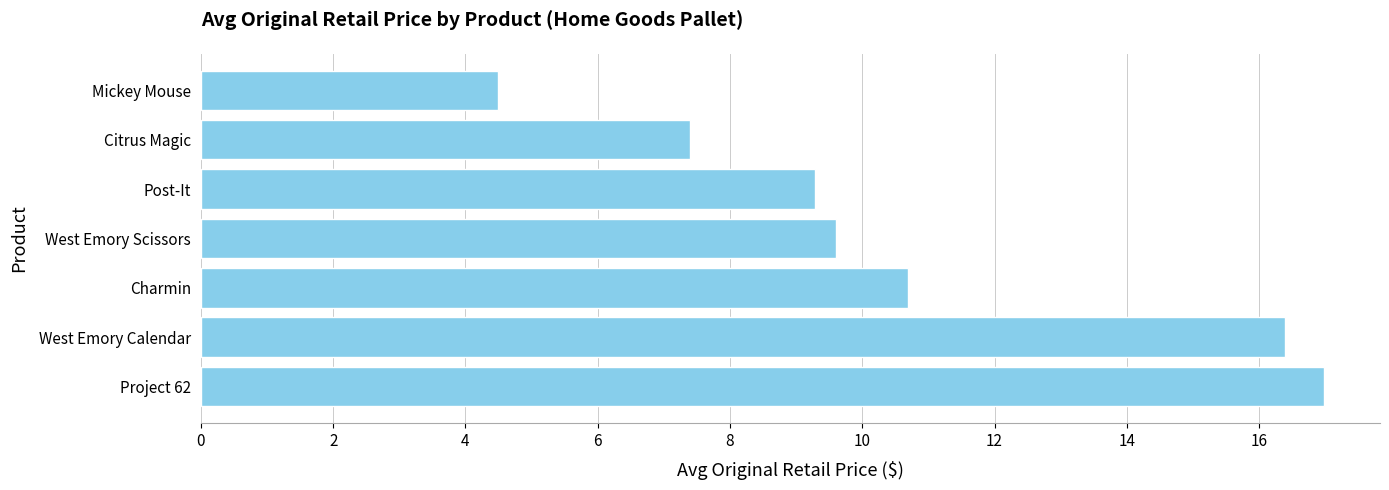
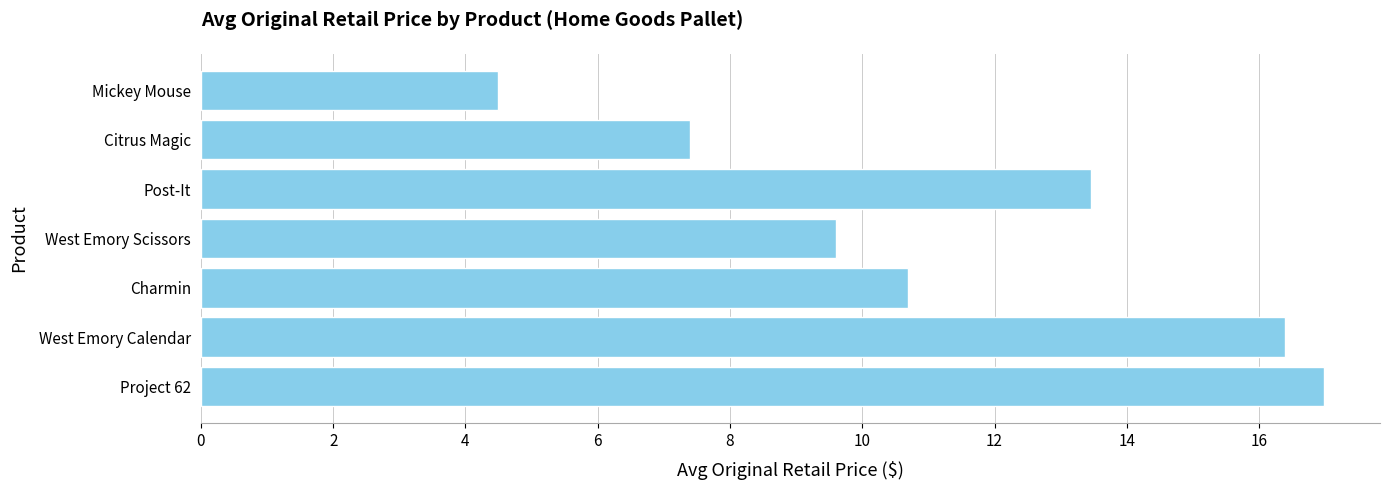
  {
    "Mickey Mouse": 4.5,
    "Citrus Magic": 7.4,
-   "Post-It": 9.3,
+   "Post-It": 13.5,
    "West Emory Scissors": 9.6,
    "Charmin": 10.7,
    "West Emory Calendar": 16.4,
    "Project 62": 17.0
  }
